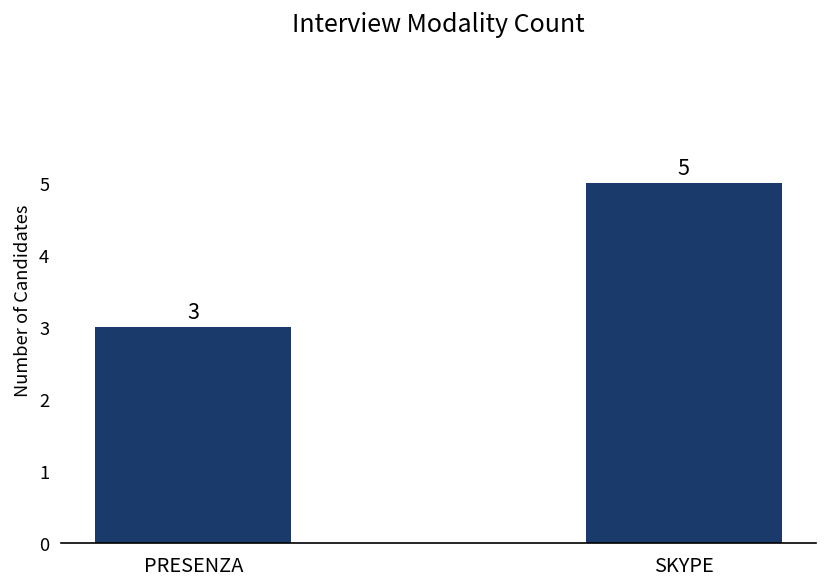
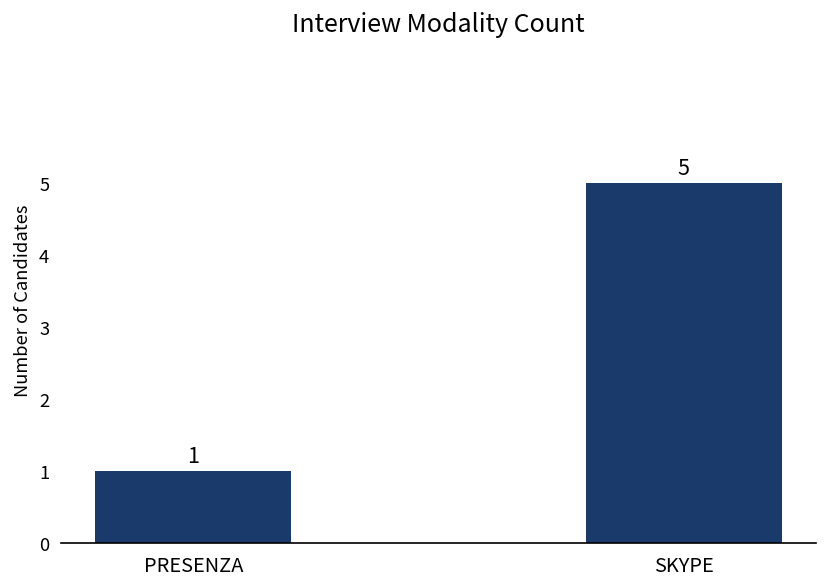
  {
-   "PRESENZA": 3,
+   "PRESENZA": 1,
    "SKYPE": 5
  }
